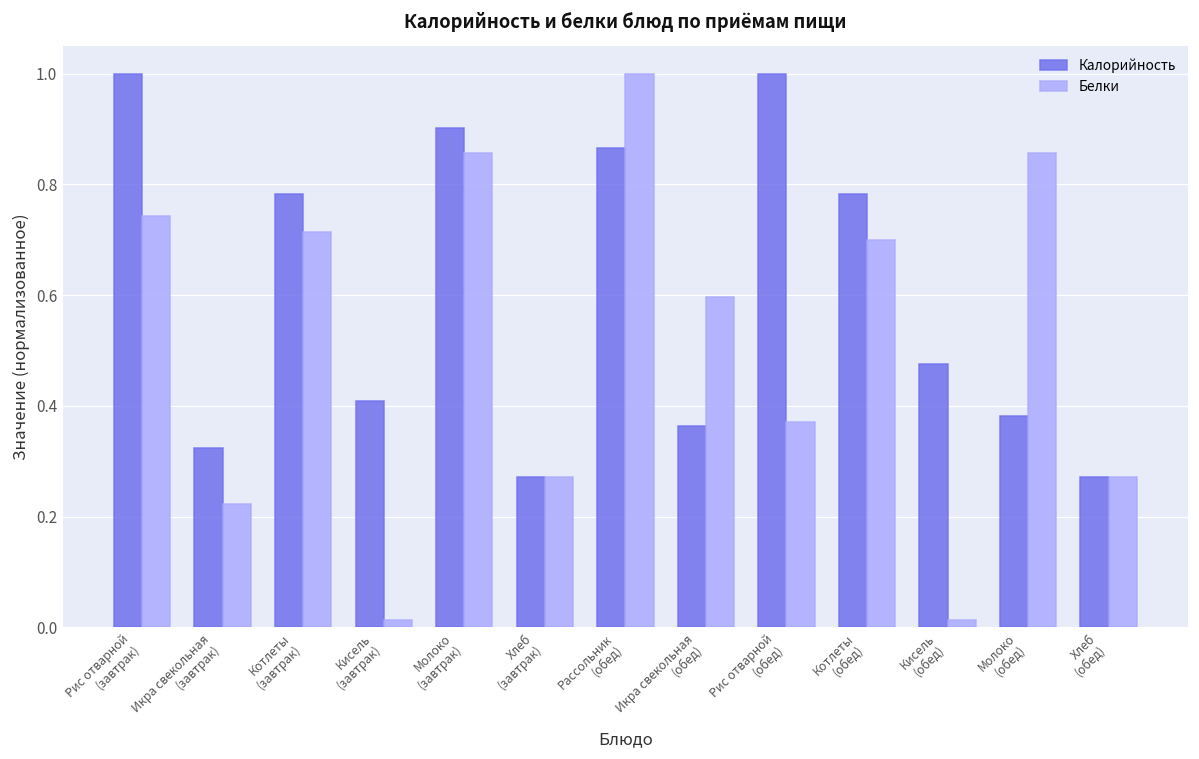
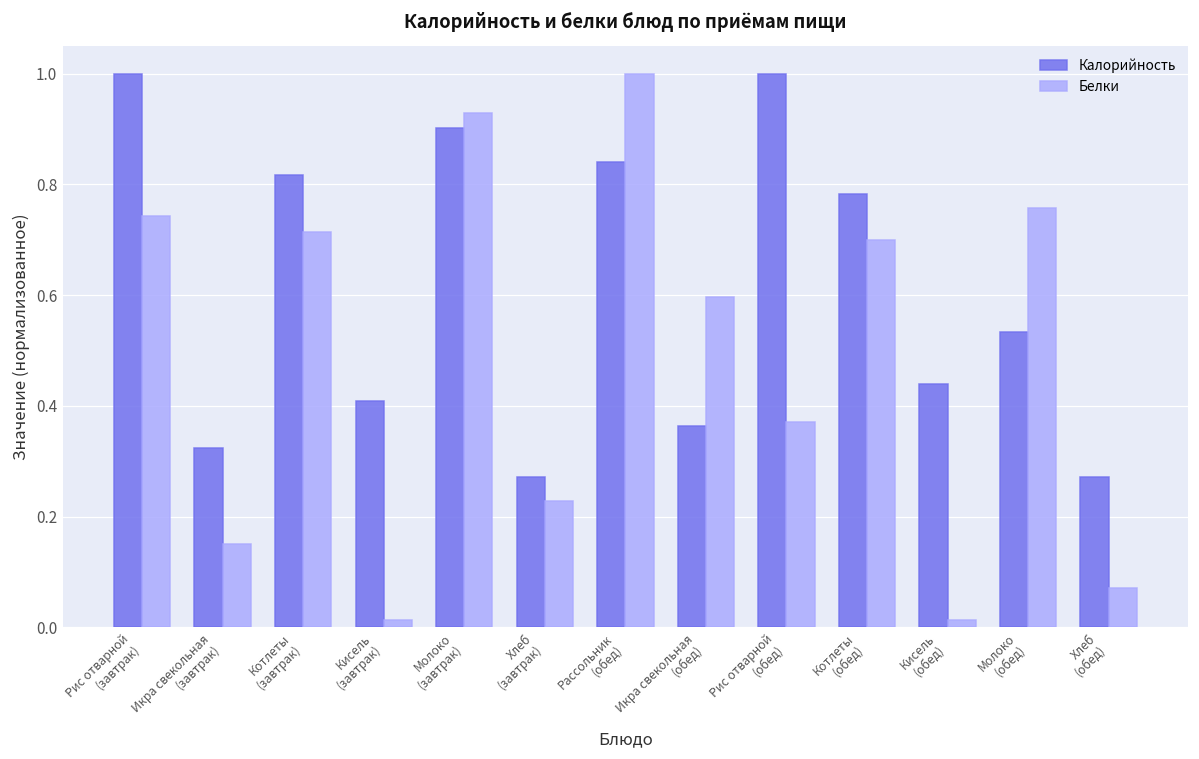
  {
    "Калорийность": {
      "Рис отварной (завтрак)": 1.00,
      "Икра свекольная (завтрак)": 0.32,
-     "Котлеты (завтрак)": 0.78,
+     "Котлеты (завтрак)": 0.82,
      "Кисель (завтрак)": 0.41,
      "Молоко (завтрак)": 0.90,
      "Хлеб (завтрак)": 0.27,
-     "Рассольник (обед)": 0.87,
+     "Рассольник (обед)": 0.84,
      "Икра свекольная (обед)": 0.36,
      "Рис отварной (обед)": 1.00,
      "Котлеты (обед)": 0.78,
-     "Кисель (обед)": 0.48,
-     "Молоко (обед)": 0.38,
+     "Кисель (обед)": 0.44,
+     "Молоко (обед)": 0.53,
      "Хлеб (обед)": 0.27
    },
    "Белки": {
      "Рис отварной (завтрак)": 0.74,
-     "Икра свекольная (завтрак)": 0.22,
+     "Икра свекольная (завтрак)": 0.15,
      "Котлеты (завтрак)": 0.71,
      "Кисель (завтрак)": 0.01,
-     "Молоко (завтрак)": 0.86,
-     "Хлеб (завтрак)": 0.27,
+     "Молоко (завтрак)": 0.93,
+     "Хлеб (завтрак)": 0.23,
      "Рассольник (обед)": 1.00,
      "Икра свекольная (обед)": 0.60,
      "Рис отварной (обед)": 0.37,
      "Котлеты (обед)": 0.70,
      "Кисель (обед)": 0.01,
-     "Молоко (обед)": 0.86,
-     "Хлеб (обед)": 0.27
+     "Молоко (обед)": 0.76,
+     "Хлеб (обед)": 0.07
    }
  }
